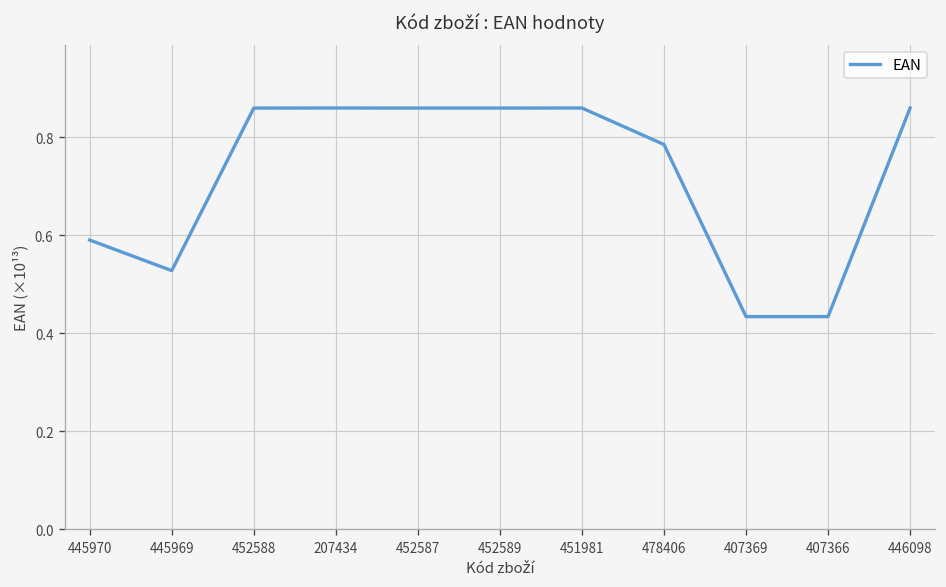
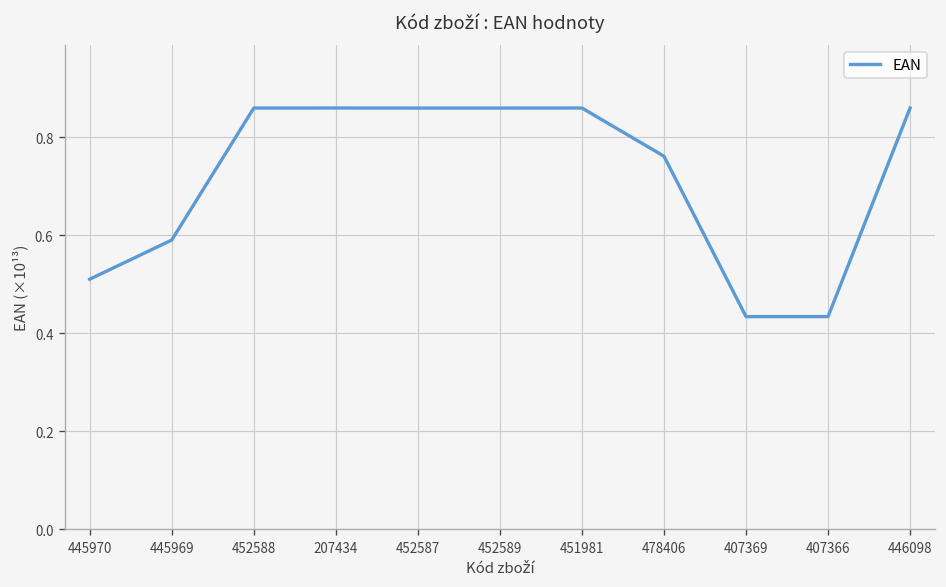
  {
-   "445970": 0.59,
-   "445969": 0.53,
+   "445970": 0.51,
+   "445969": 0.59,
    "452588": 0.86,
    "207434": 0.86,
    "452587": 0.86,
    "452589": 0.86,
    "451981": 0.86,
-   "478406": 0.79,
+   "478406": 0.76,
    "407369": 0.43,
    "407366": 0.43,
    "446098": 0.86
  }
